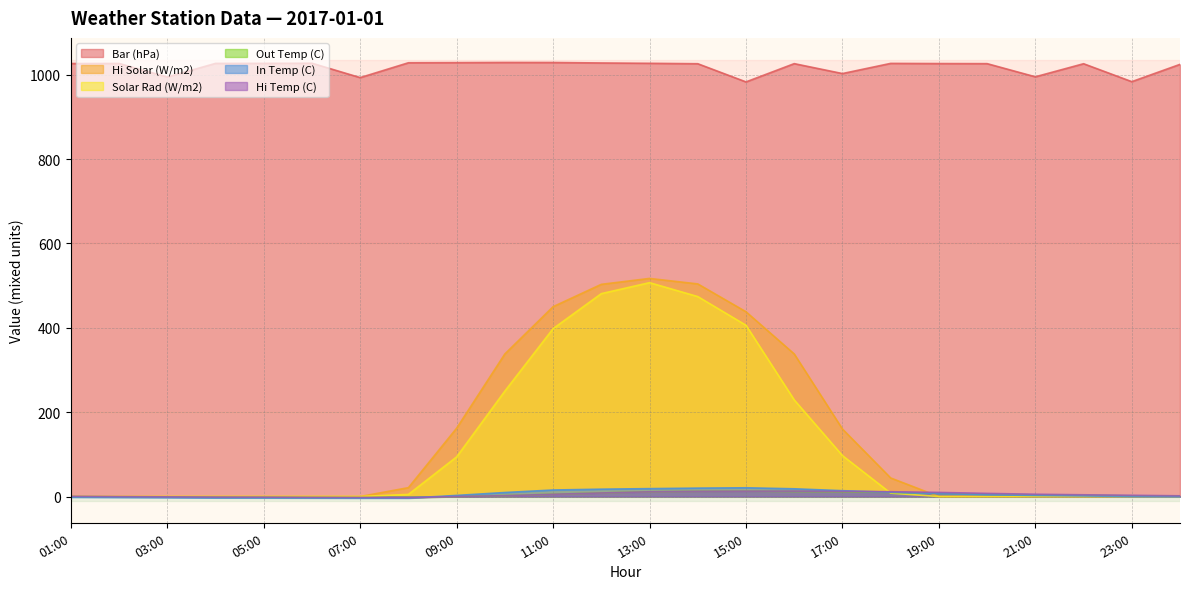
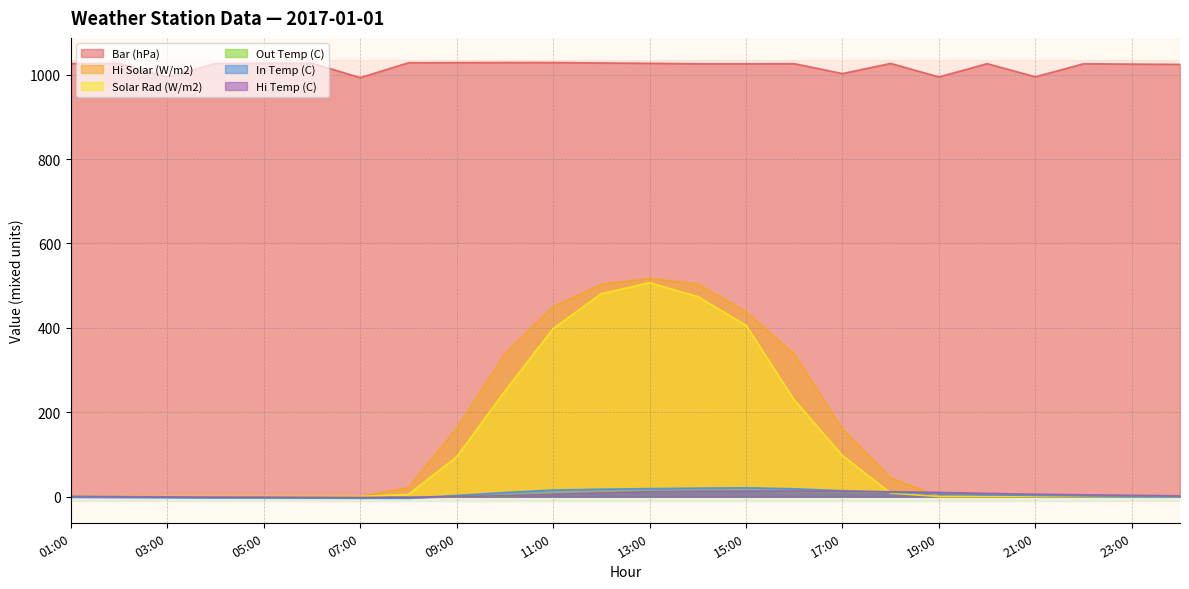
  {
    "Bar (hPa)": {
      "01:00": 1030,
      "07:00": 990,
      "09:00": 1030,
      "11:00": 1030,
      "13:00": 1030,
-     "15:00": 980,
+     "15:00": 1030,
      "17:00": 1000,
-     "19:00": 1030,
+     "19:00": 990,
      "21:00": 1000,
-     "23:00": 980
+     "23:00": 1030
    }
  }
